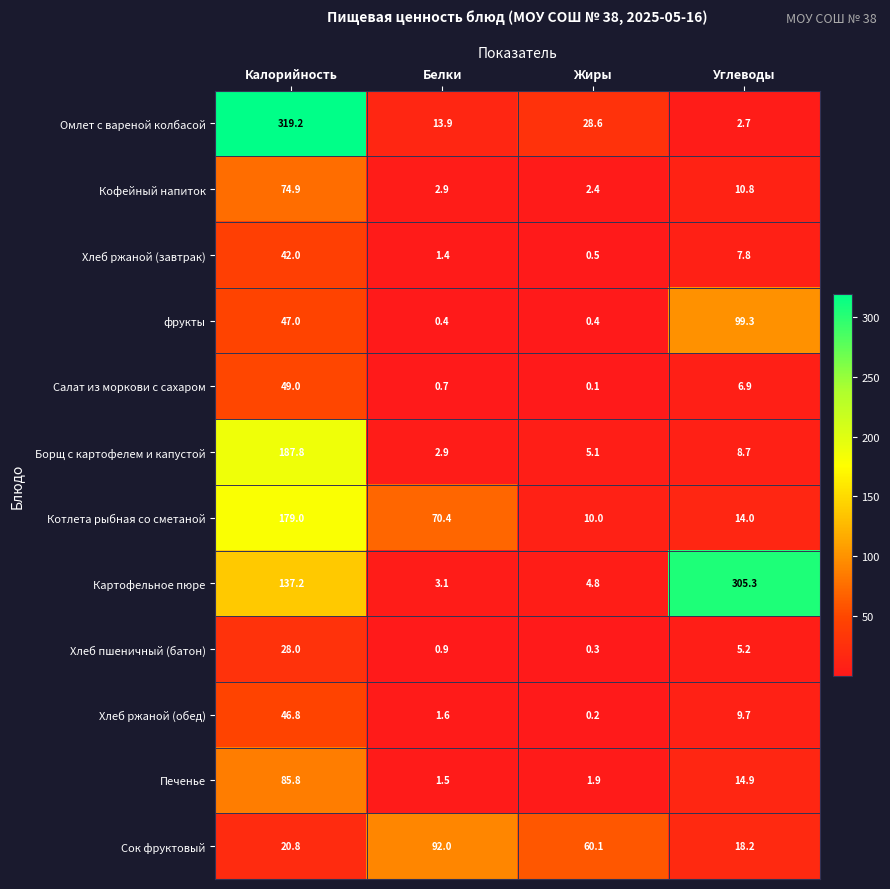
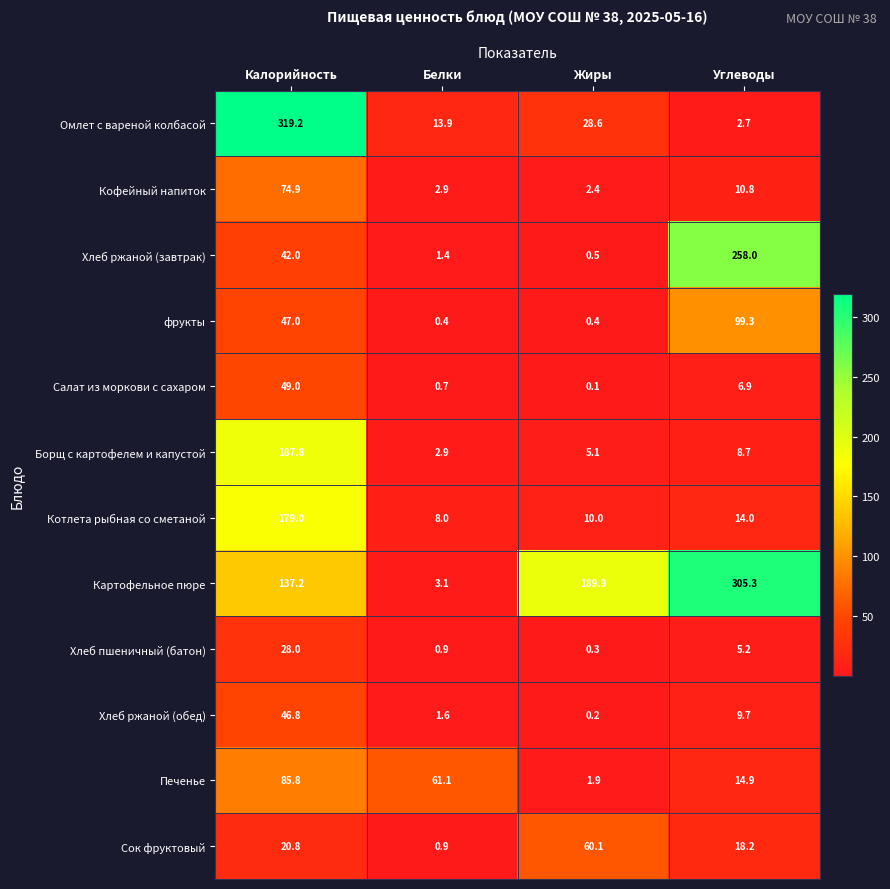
  {
    "Омлет с вареной колбасой": {
      "Калорийность": 319.2,
      "Белки": 13.9,
      "Жиры": 28.6,
      "Углеводы": 2.7
    },
    "Кофейный напиток": {
      "Калорийность": 74.9,
      "Белки": 2.9,
      "Жиры": 2.4,
      "Углеводы": 10.8
    },
    "Хлеб ржаной (завтрак)": {
      "Калорийность": 42.0,
      "Белки": 1.4,
      "Жиры": 0.5,
-     "Углеводы": 7.8
+     "Углеводы": 258.0
    },
    "фрукты": {
      "Калорийность": 47.0,
      "Белки": 0.4,
      "Жиры": 0.4,
      "Углеводы": 99.3
    },
    "Салат из моркови с сахаром": {
      "Калорийность": 49.0,
      "Белки": 0.7,
      "Жиры": 0.1,
      "Углеводы": 6.9
    },
    "Борщ с картофелем и капустой": {
      "Калорийность": 187.8,
      "Белки": 2.9,
      "Жиры": 5.1,
      "Углеводы": 8.7
    },
    "Котлета рыбная со сметаной": {
      "Калорийность": 179.0,
-     "Белки": 70.4,
+     "Белки": 8.0,
      "Жиры": 10.0,
      "Углеводы": 14.0
    },
    "Картофельное пюре": {
      "Калорийность": 137.2,
      "Белки": 3.1,
-     "Жиры": 4.8,
+     "Жиры": 189.9,
      "Углеводы": 305.3
    },
    "Хлеб пшеничный (батон)": {
      "Калорийность": 28.0,
      "Белки": 0.9,
      "Жиры": 0.3,
      "Углеводы": 5.2
    },
    "Хлеб ржаной (обед)": {
      "Калорийность": 46.8,
      "Белки": 1.6,
      "Жиры": 0.2,
      "Углеводы": 9.7
    },
    "Печенье": {
      "Калорийность": 85.8,
-     "Белки": 1.5,
+     "Белки": 61.1,
      "Жиры": 1.9,
      "Углеводы": 14.9
    },
    "Сок фруктовый": {
      "Калорийность": 20.8,
-     "Белки": 92.0,
+     "Белки": 0.9,
      "Жиры": 60.1,
      "Углеводы": 18.2
    }
  }
